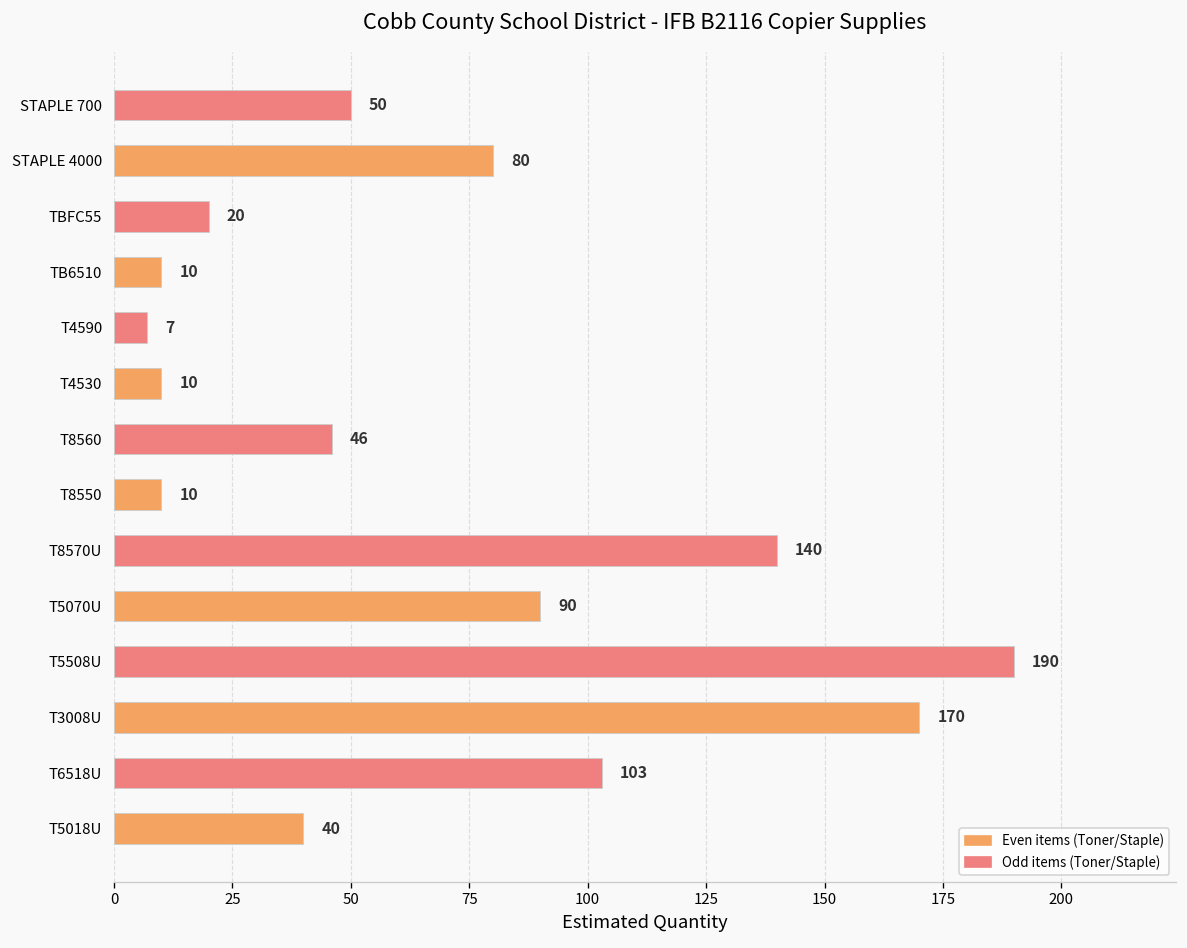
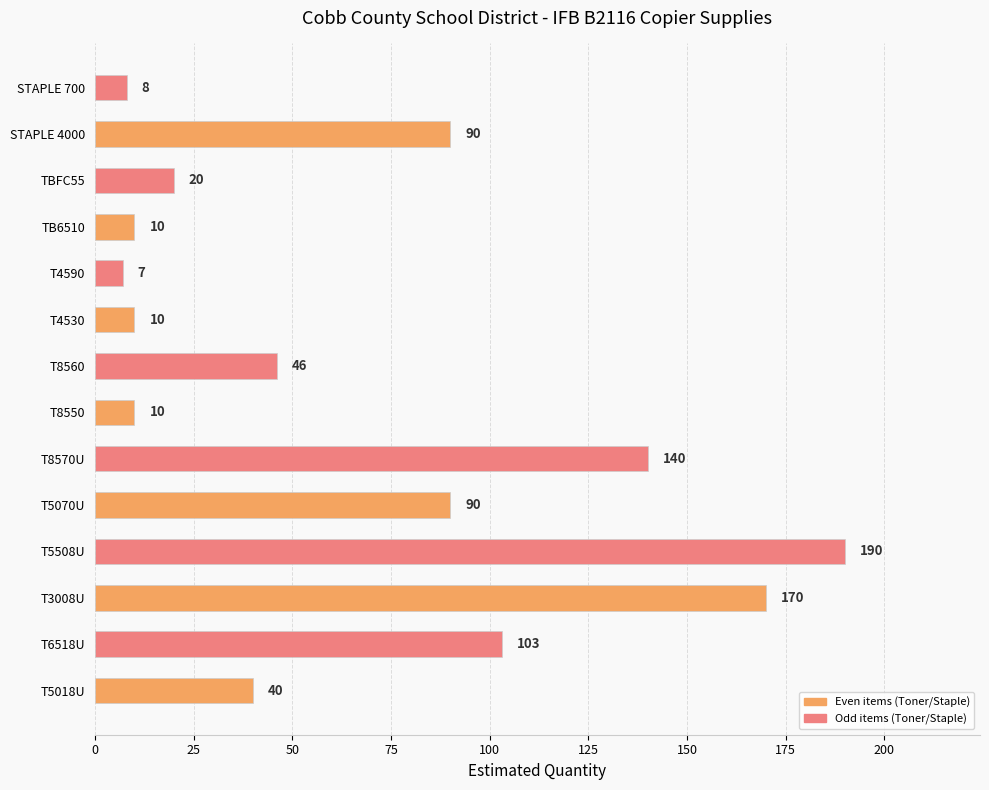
  {
-   "STAPLE 700": 50,
-   "STAPLE 4000": 80,
+   "STAPLE 700": 8,
+   "STAPLE 4000": 90,
    "TBFC55": 20,
    "TB6510": 10,
    "T4590": 7,
    "T4530": 10,
    "T8560": 46,
    "T8550": 10,
    "T8570U": 140,
    "T5070U": 90,
    "T5508U": 190,
    "T3008U": 170,
    "T6518U": 103,
    "T5018U": 40
  }
